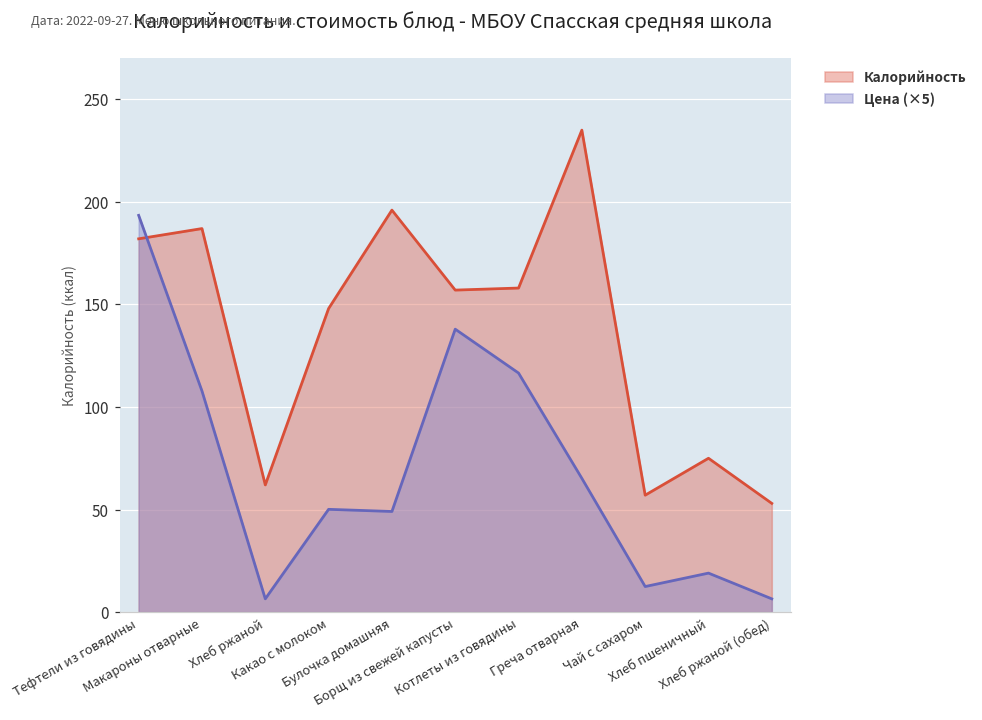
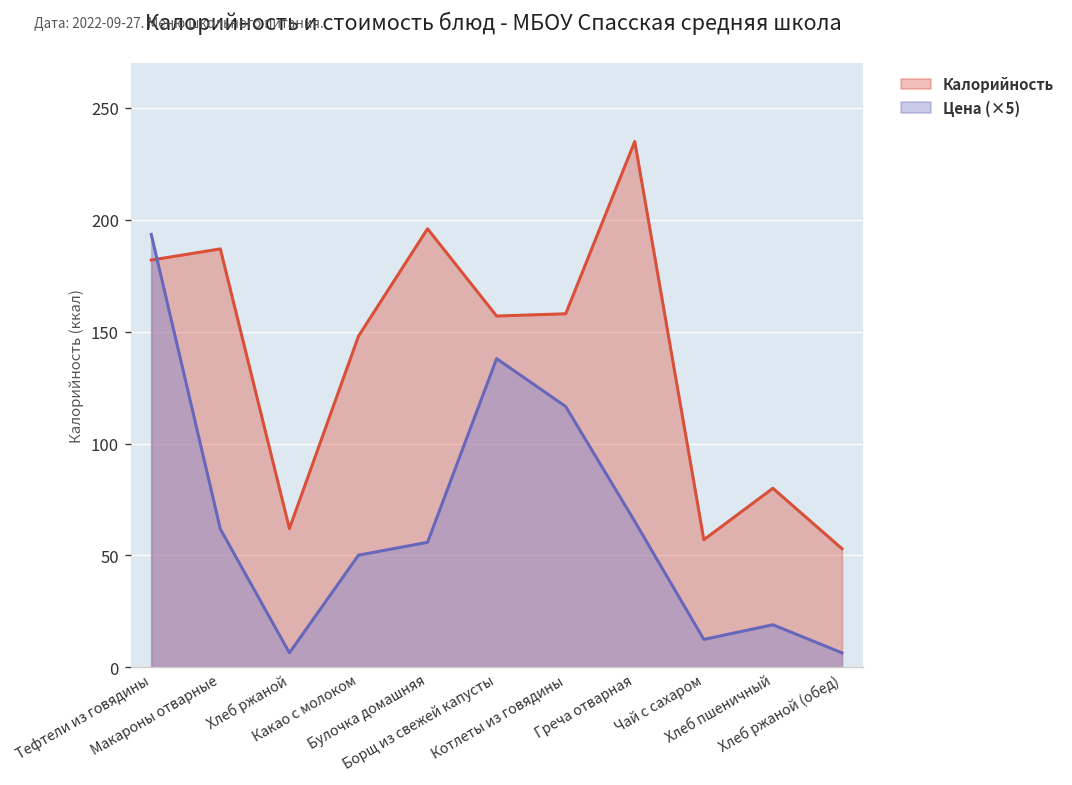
  {
    "Калорийность": {
      "Тефтели из говядины": 182,
      "Макароны отварные": 187,
      "Хлеб ржаной": 62,
      "Какао с молоком": 148,
      "Булочка домашняя": 196,
      "Борщ из свежей капусты": 157,
      "Котлеты из говядины": 158,
      "Греча отварная": 235,
      "Чай с сахаром": 57,
-     "Хлеб пшеничный": 75,
+     "Хлеб пшеничный": 80,
      "Хлеб ржаной (обед)": 53
    },
    "Цена (×5)": {
      "Тефтели из говядины": 193,
-     "Макароны отварные": 108,
+     "Макароны отварные": 62,
      "Хлеб ржаной": 6,
      "Какао с молоком": 50,
-     "Булочка домашняя": 49,
+     "Булочка домашняя": 56,
      "Борщ из свежей капусты": 138,
      "Котлеты из говядины": 117,
      "Греча отварная": 65,
      "Чай с сахаром": 12,
      "Хлеб пшеничный": 19,
      "Хлеб ржаной (обед)": 6
    }
  }
